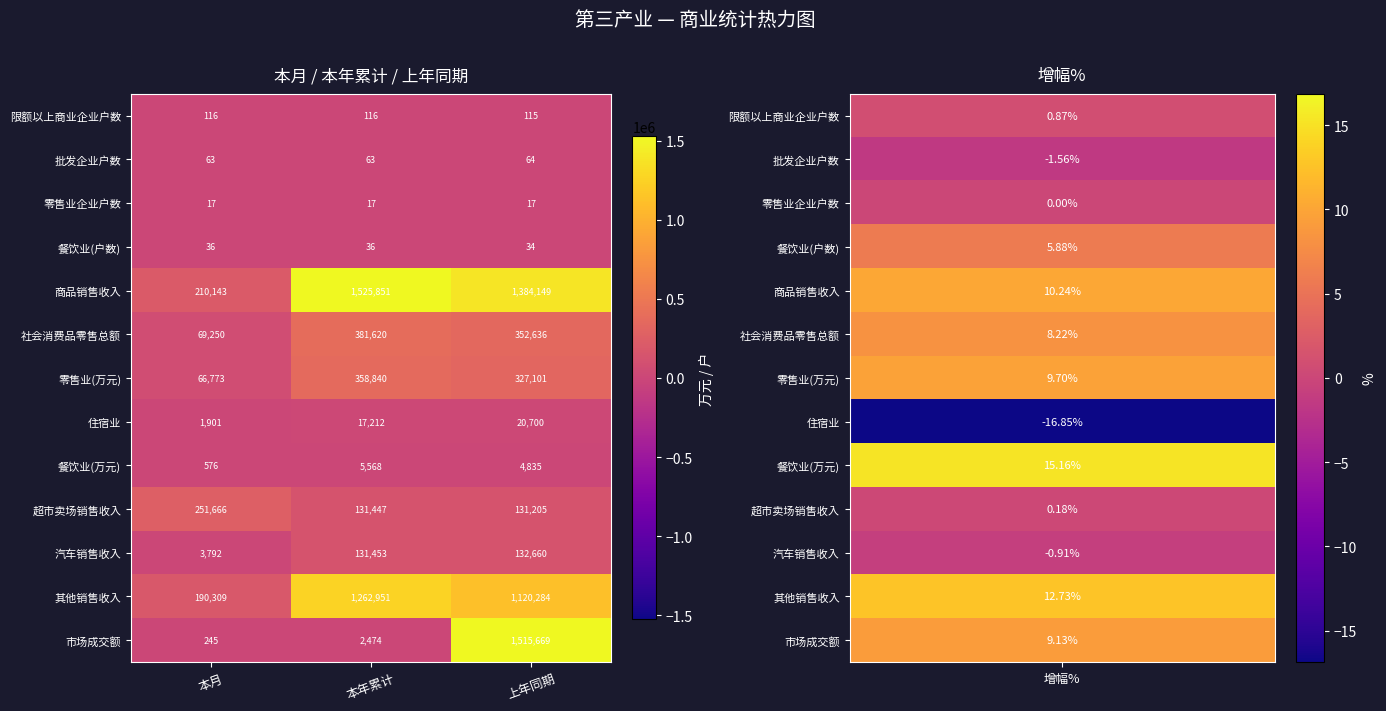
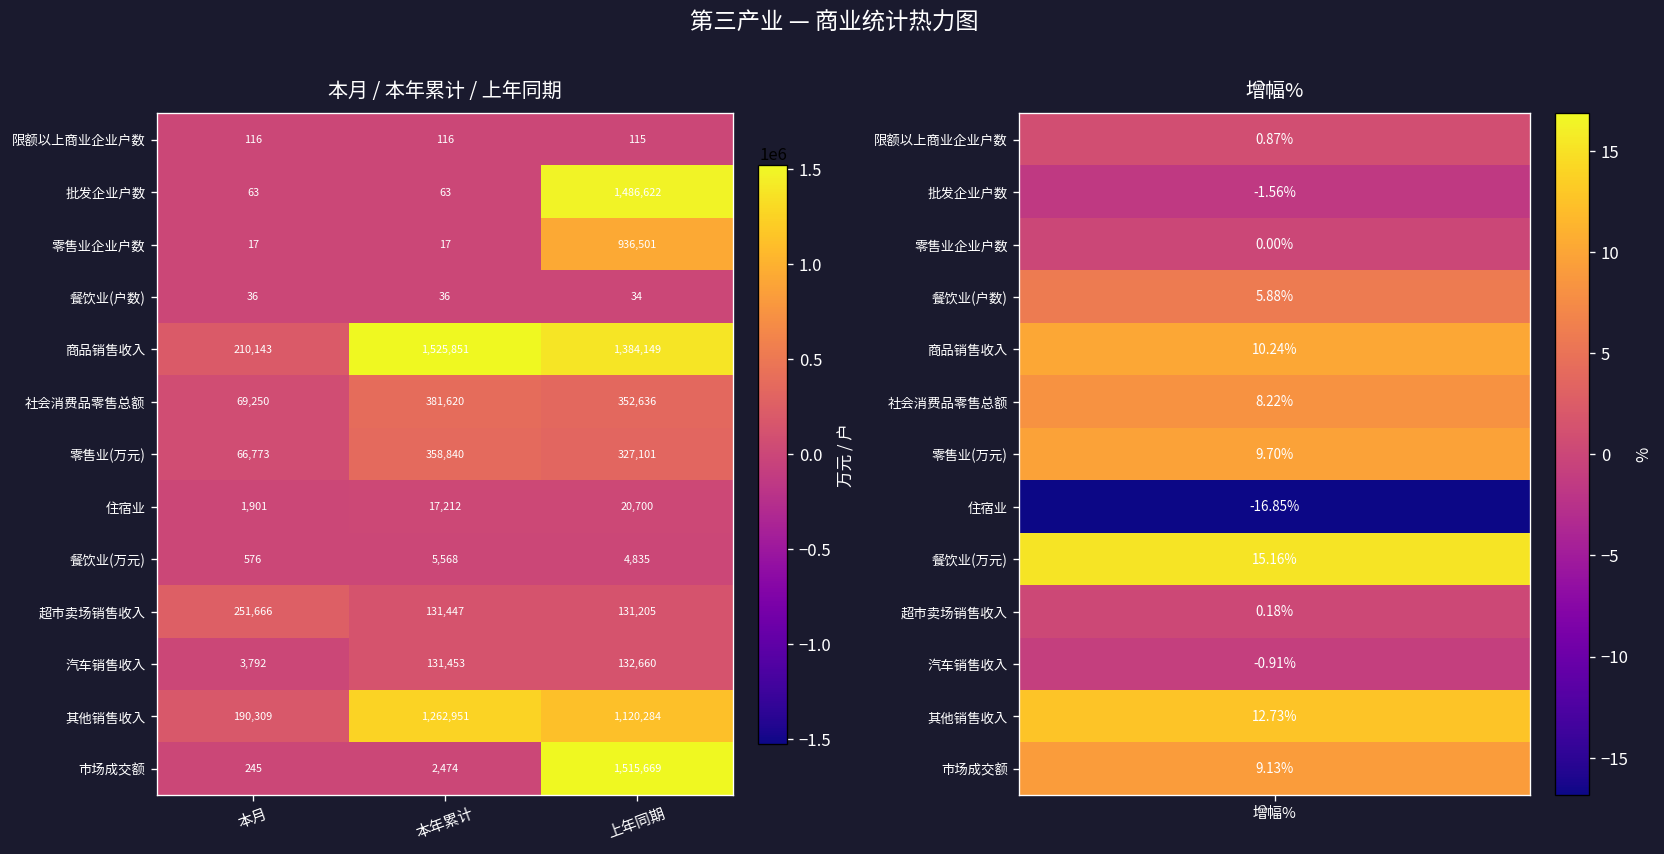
  {
    "本月 / 本年累计 / 上年同期": {
      "批发企业户数": {
-       "上年同期": "64"
+       "上年同期": "1,486,622"
      },
      "零售业企业户数": {
-       "上年同期": "17"
+       "上年同期": "936,501"
      }
    }
  }
